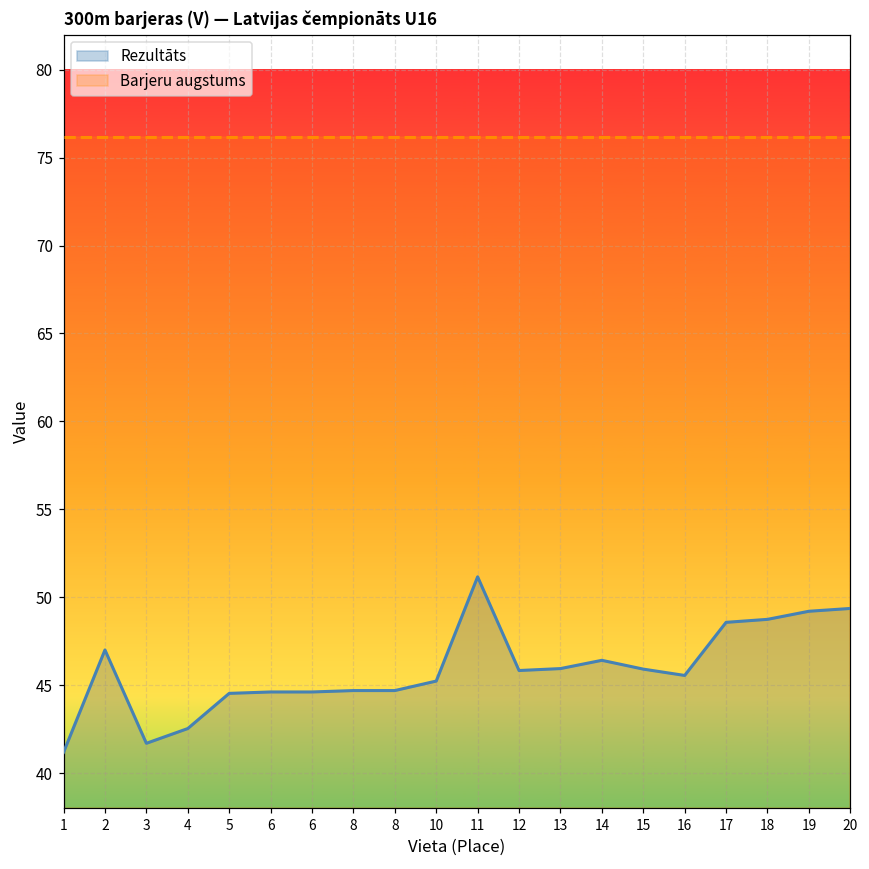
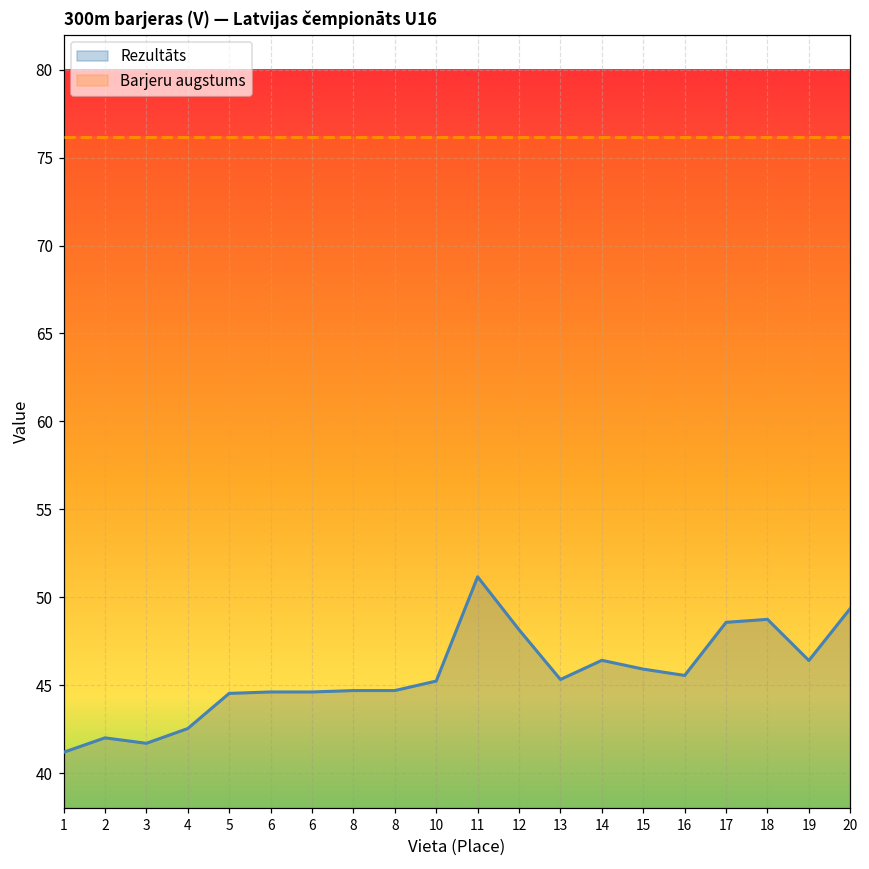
  {
    "Rezultāts": {
      "1": 41.2,
-     "2": 47,
+     "2": 42,
      "3": 41.7,
      "4": 42.5,
      "5": 44.5,
      "10": 45.2,
      "11": 51.2,
-     "12": 45.8,
-     "13": 45.9,
+     "12": 48.2,
+     "13": 45.3,
      "14": 46.4,
      "15": 45.9,
      "16": 45.6,
      "17": 48.6,
      "18": 48.7,
-     "19": 49.2,
+     "19": 46.4,
      "20": 49.4
    },
    "Barjeru augstums": {
      "1": 76.2,
      "2": 76.2,
      "3": 76.2,
      "4": 76.2,
      "5": 76.2,
      "10": 76.2,
      "11": 76.2,
      "12": 76.2,
      "13": 76.2,
      "14": 76.2,
      "15": 76.2,
      "16": 76.2,
      "17": 76.2,
      "18": 76.2,
      "19": 76.2,
      "20": 76.2
    }
  }
